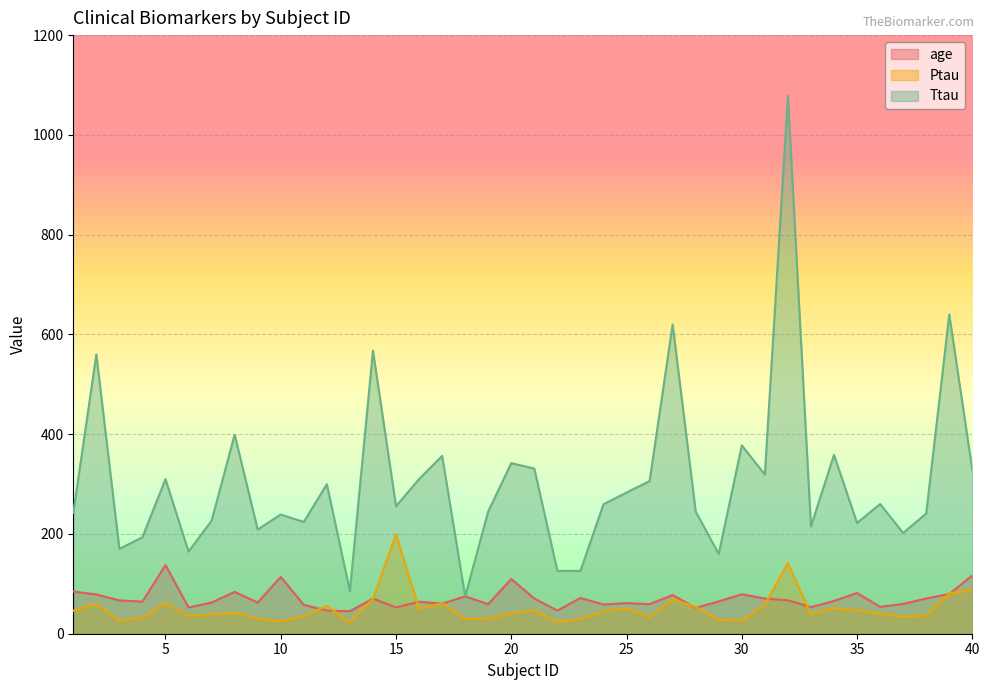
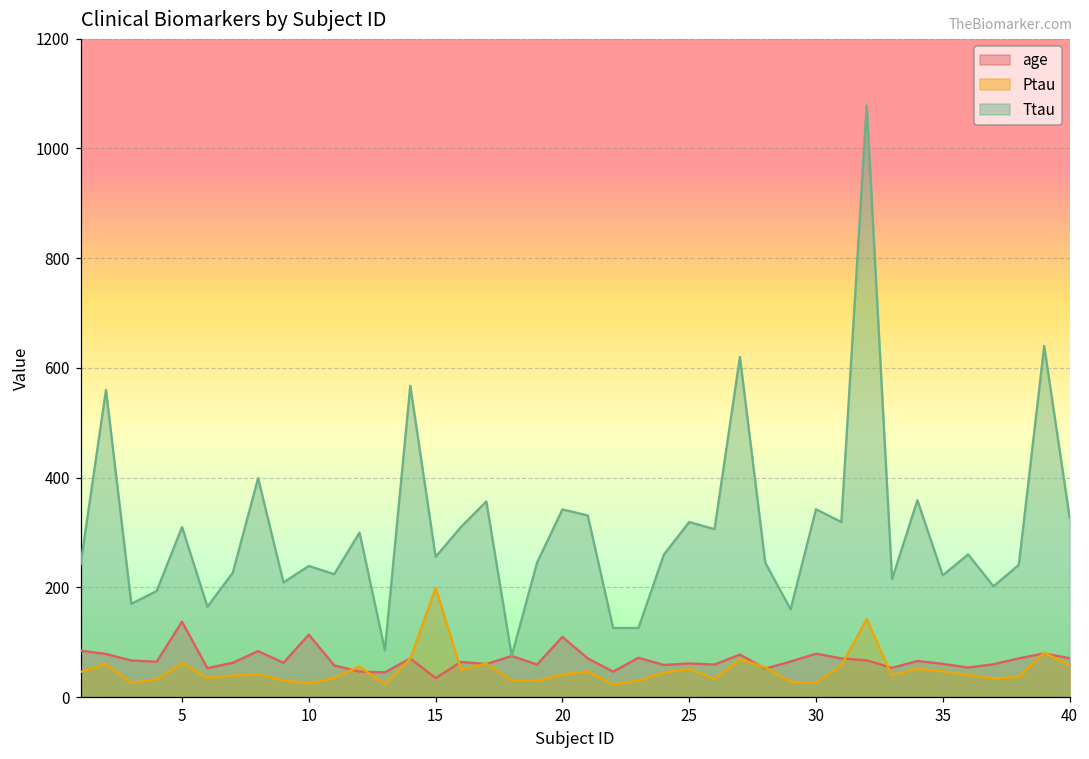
  {
    "age": {
      "5": 140,
      "10": 110,
-     "15": 50,
+     "15": 30,
      "20": 110,
      "25": 60,
      "30": 80,
-     "35": 80,
-     "40": 120
+     "35": 60,
+     "40": 70
    },
    "Ptau": {
      "5": 60,
      "10": 30,
      "15": 200,
      "20": 40,
      "25": 50,
      "30": 30,
      "35": 50,
-     "40": 90
+     "40": 60
    },
    "Ttau": {
      "5": 310,
      "10": 240,
      "15": 260,
      "20": 340,
-     "25": 280,
-     "30": 380,
+     "25": 320,
+     "30": 340,
      "35": 220,
      "40": 330
    }
  }
